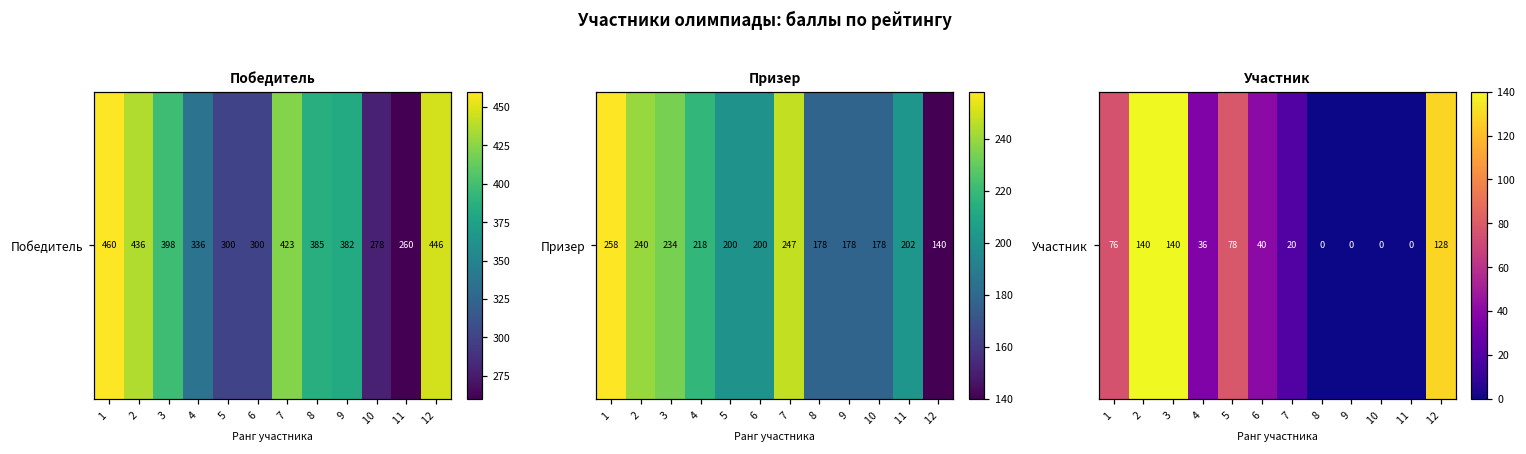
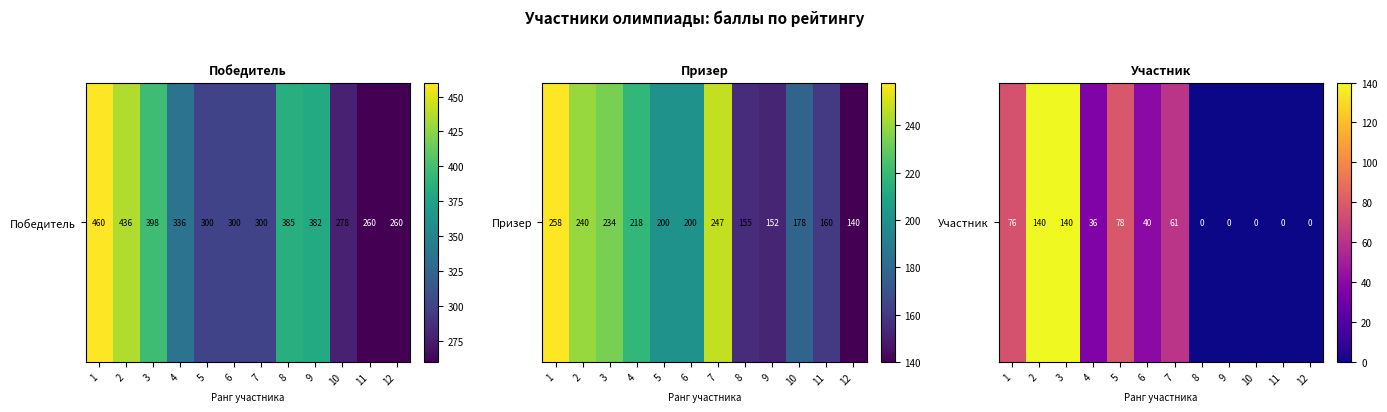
  {
    "Победитель": {
      "Победитель": {
        "1": 460,
        "2": 436,
        "3": 398,
        "4": 336,
        "5": 300,
        "6": 300,
-       "7": 423,
+       "7": 300,
        "8": 385,
        "9": 382,
        "10": 278,
        "11": 260,
-       "12": 446
+       "12": 260
      }
    },
    "Призер": {
      "Призер": {
        "1": 258,
        "2": 240,
        "3": 234,
        "4": 218,
        "5": 200,
        "6": 200,
        "7": 247,
-       "8": 178,
-       "9": 178,
+       "8": 155,
+       "9": 152,
        "10": 178,
-       "11": 202,
+       "11": 160,
        "12": 140
      }
    },
    "Участник": {
      "Участник": {
        "1": 76,
        "2": 140,
        "3": 140,
        "4": 36,
        "5": 78,
        "6": 40,
-       "7": 20,
+       "7": 61,
        "8": 0,
        "9": 0,
        "10": 0,
        "11": 0,
-       "12": 128
+       "12": 0
      }
    }
  }
